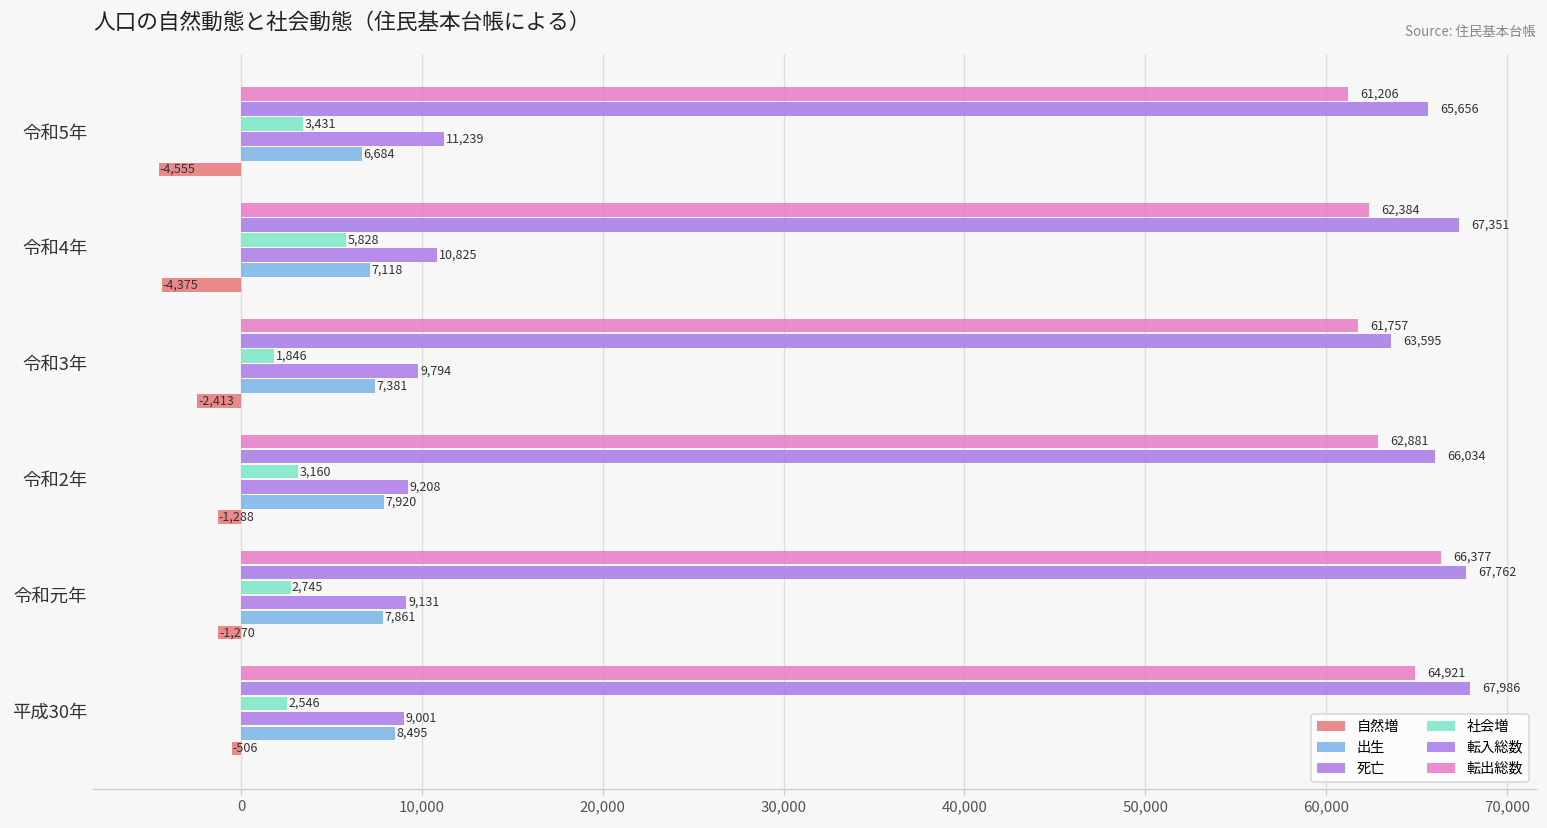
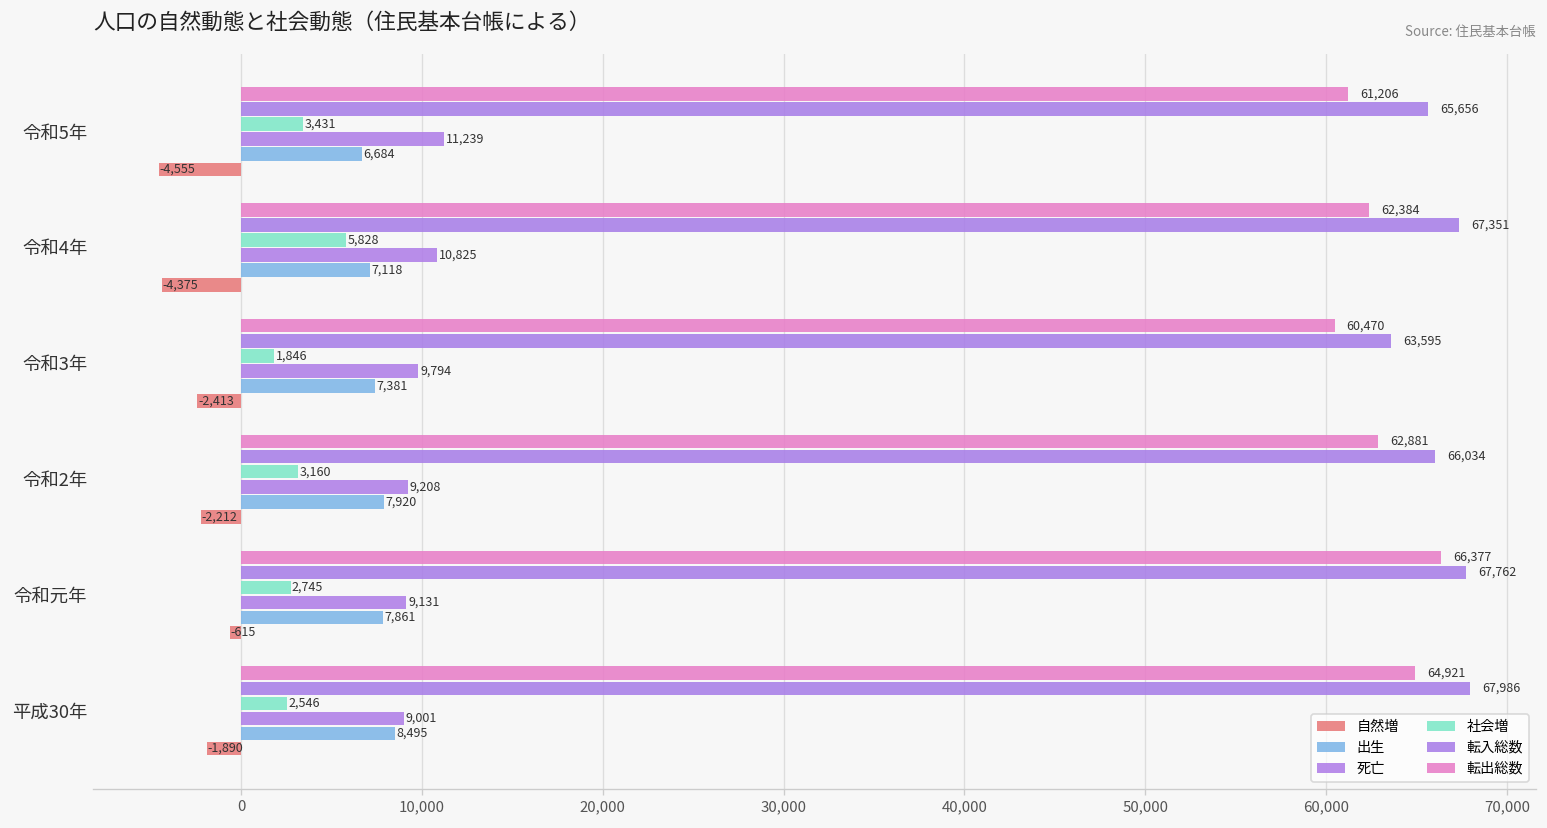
  {
    "自然増": {
      "令和5年": "-4,555",
      "令和4年": "-4,375",
      "令和3年": "-2,413",
-     "令和2年": "-1,288",
-     "令和元年": "-1,270",
-     "平成30年": "-506"
+     "令和2年": "-2,212",
+     "令和元年": "-615",
+     "平成30年": "-1,890"
    },
    "転出総数": {
      "令和5年": "61,206",
      "令和4年": "62,384",
-     "令和3年": "61,757",
+     "令和3年": "60,470",
      "令和2年": "62,881",
      "令和元年": "66,377",
      "平成30年": "64,921"
    }
  }
